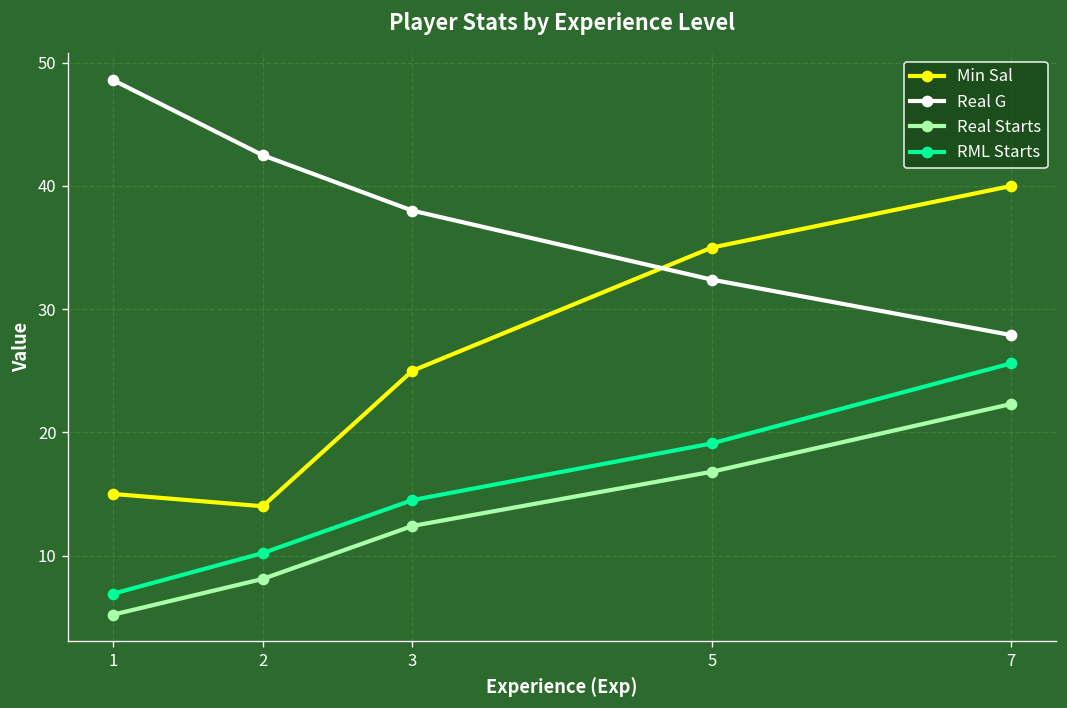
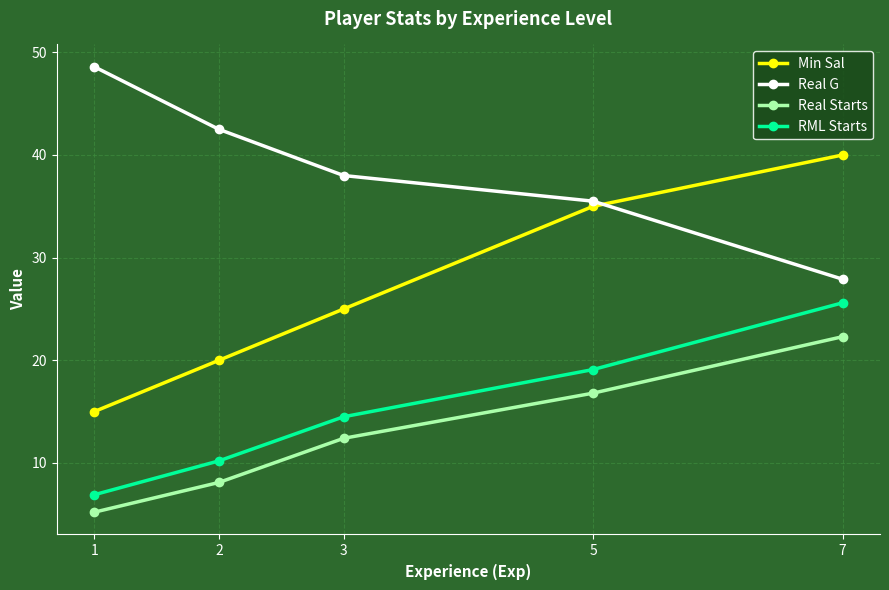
  {
    "Min Sal": {
      "1": 15,
-     "2": 14,
+     "2": 20,
      "3": 25,
      "5": 35,
      "7": 40
    },
    "Real G": {
      "1": 48.6,
      "2": 42.5,
      "3": 38.0,
-     "5": 32.4,
+     "5": 35.5,
      "7": 27.9
    },
    "Real Starts": {
      "1": 5.2,
      "2": 8.1,
      "3": 12.4,
      "5": 16.8,
      "7": 22.3
    },
    "RML Starts": {
      "1": 6.9,
      "2": 10.2,
      "3": 14.5,
      "5": 19.1,
      "7": 25.6
    }
  }
